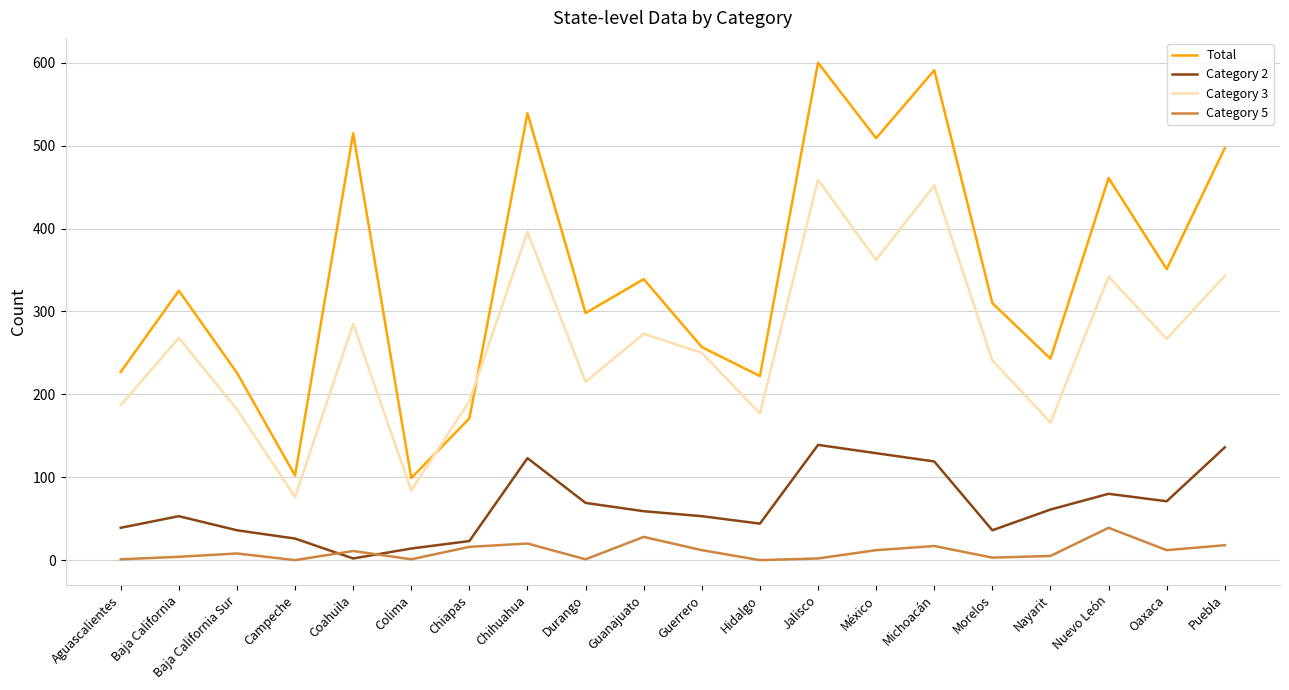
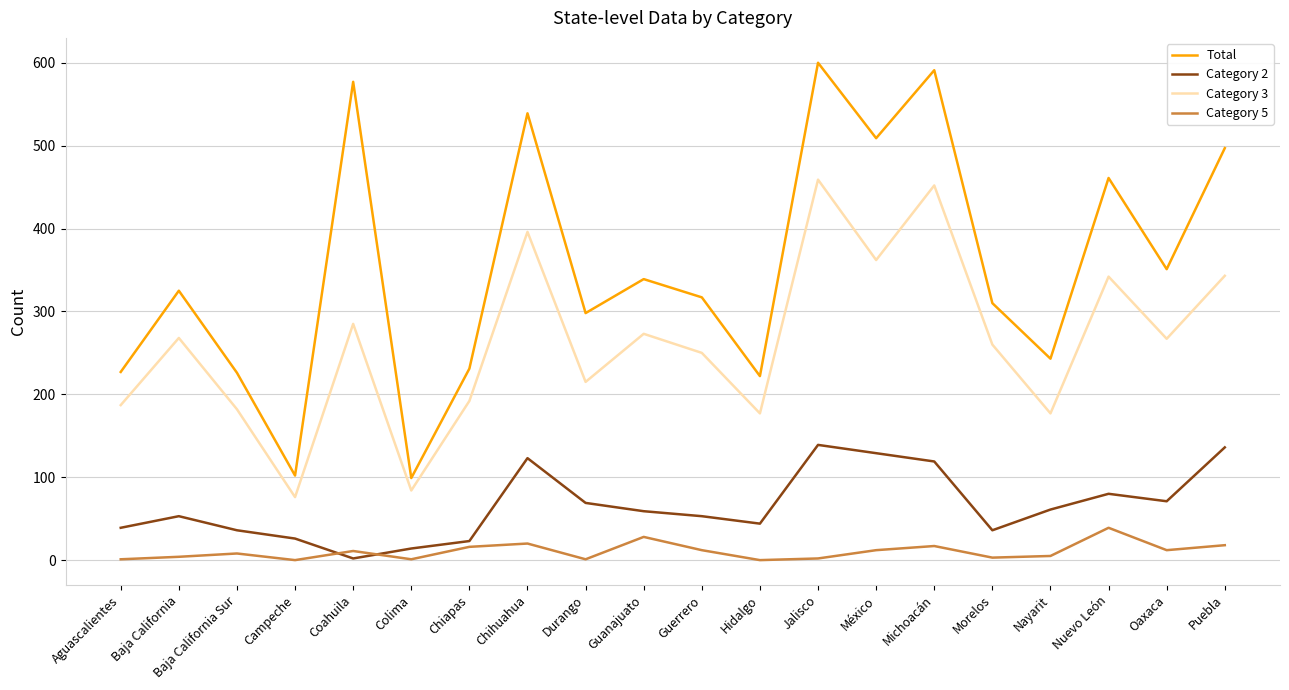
  {
    "Total": {
      "Aguascalientes": 230,
      "Baja California": 330,
      "Baja California Sur": 230,
      "Campeche": 100,
-     "Coahuila": 520,
+     "Coahuila": 580,
      "Colima": 100,
-     "Chiapas": 170,
+     "Chiapas": 230,
      "Chihuahua": 540,
      "Durango": 300,
      "Guanajuato": 340,
-     "Guerrero": 260,
+     "Guerrero": 320,
      "Hidalgo": 220,
      "Jalisco": 600,
      "México": 510,
      "Michoacán": 590,
      "Morelos": 310,
      "Nayarit": 240,
      "Nuevo León": 460,
      "Oaxaca": 350,
      "Puebla": 500
    },
    "Category 2": {
      "Aguascalientes": 40,
      "Baja California": 50,
      "Baja California Sur": 40,
      "Campeche": 30,
      "Coahuila": 0,
      "Colima": 10,
      "Chiapas": 20,
      "Chihuahua": 120,
      "Durango": 70,
      "Guanajuato": 60,
      "Guerrero": 50,
      "Hidalgo": 40,
      "Jalisco": 140,
      "México": 130,
      "Michoacán": 120,
      "Morelos": 40,
      "Nayarit": 60,
      "Nuevo León": 80,
      "Oaxaca": 70,
      "Puebla": 140
    },
    "Category 3": {
      "Aguascalientes": 190,
      "Baja California": 270,
      "Baja California Sur": 180,
      "Campeche": 80,
      "Coahuila": 290,
      "Colima": 80,
      "Chiapas": 190,
      "Chihuahua": 400,
      "Durango": 220,
      "Guanajuato": 270,
      "Guerrero": 250,
      "Hidalgo": 180,
      "Jalisco": 460,
      "México": 360,
      "Michoacán": 450,
-     "Morelos": 240,
-     "Nayarit": 170,
+     "Morelos": 260,
+     "Nayarit": 180,
      "Nuevo León": 340,
      "Oaxaca": 270,
      "Puebla": 340
    },
    "Category 5": {
      "Aguascalientes": 0,
      "Baja California": 0,
      "Baja California Sur": 10,
      "Campeche": 0,
      "Coahuila": 10,
      "Colima": 0,
      "Chiapas": 20,
      "Chihuahua": 20,
      "Durango": 0,
      "Guanajuato": 30,
      "Guerrero": 10,
      "Hidalgo": 0,
      "Jalisco": 0,
      "México": 10,
      "Michoacán": 20,
      "Morelos": 0,
      "Nayarit": 10,
      "Nuevo León": 40,
      "Oaxaca": 10,
      "Puebla": 20
    }
  }
